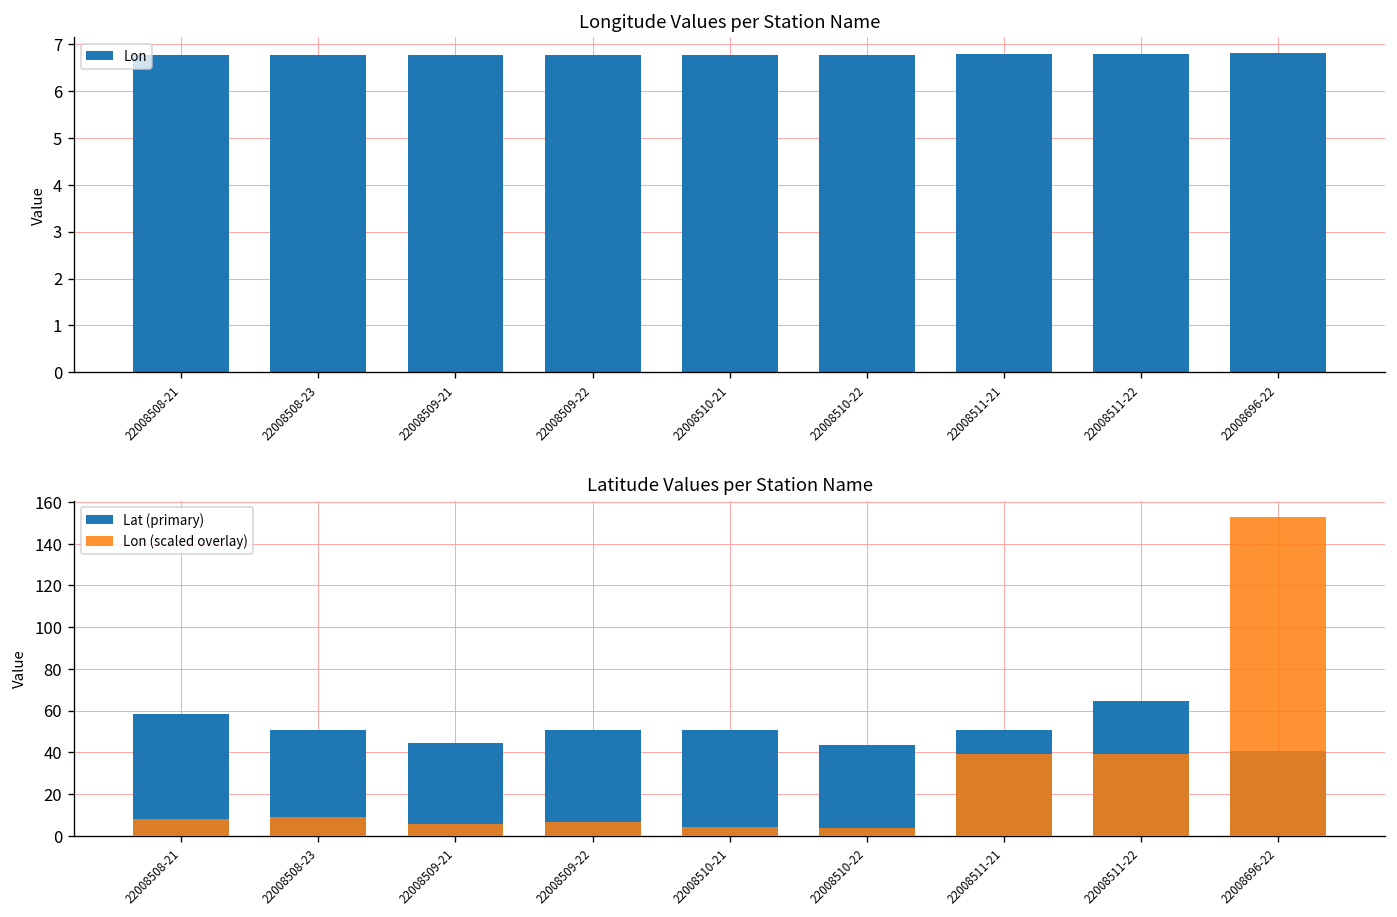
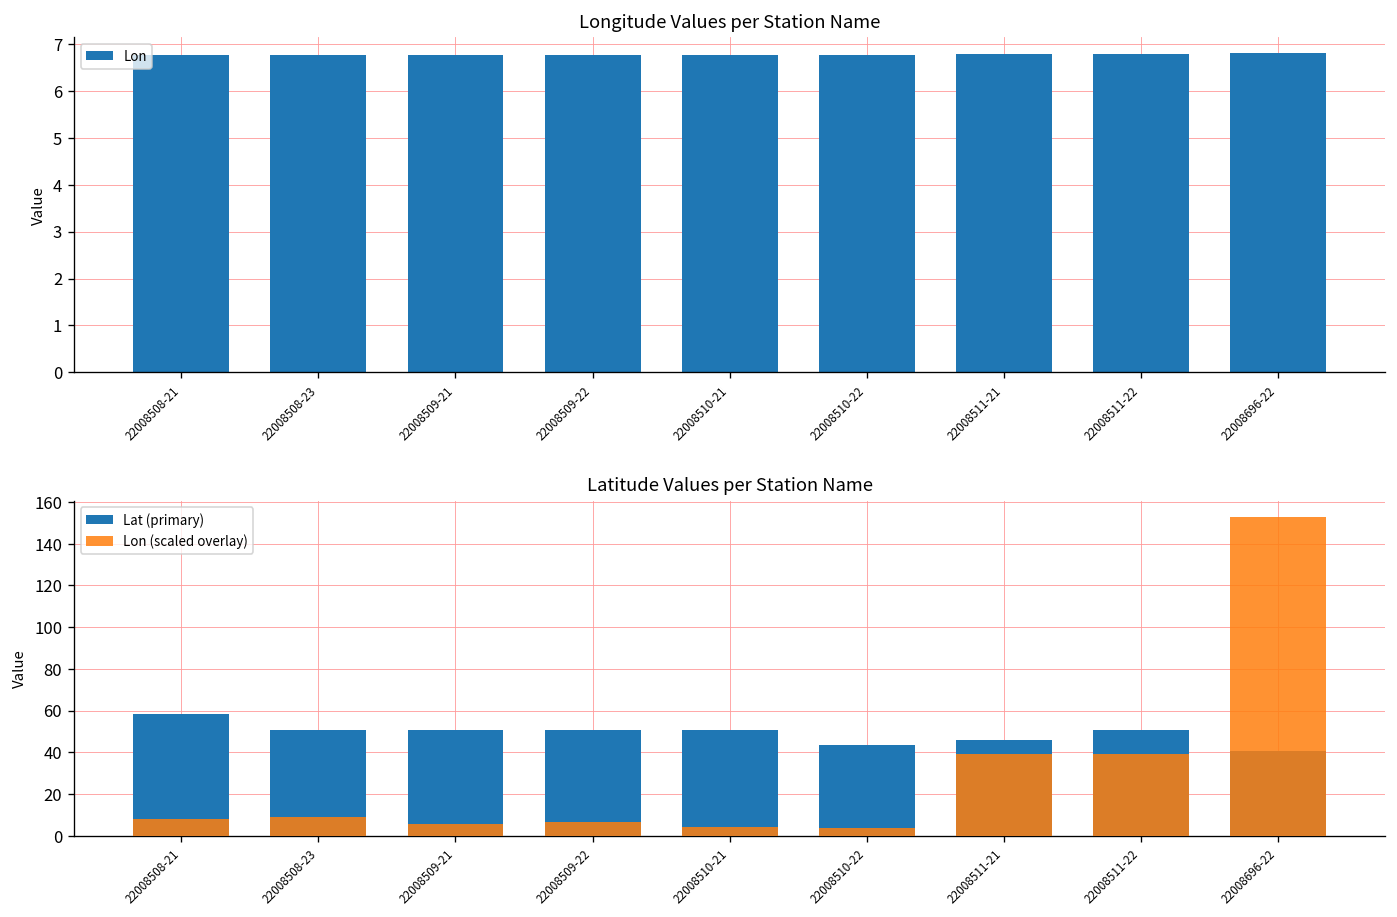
  {
    "Longitude Values per Station Name": {
      "22008508-21": 6.8,
      "22008508-23": 6.8,
      "22008509-21": 6.8,
      "22008509-22": 6.8,
      "22008510-21": 6.8,
      "22008510-22": 6.8,
      "22008511-21": 6.8,
      "22008511-22": 6.8,
      "22008696-22": 6.8
    },
    "Latitude Values per Station Name": {
      "Lat (primary)": {
        "22008508-21": 58,
        "22008508-23": 50,
-       "22008509-21": 44,
+       "22008509-21": 50,
        "22008509-22": 50,
        "22008510-21": 50,
        "22008510-22": 43,
-       "22008511-21": 50,
-       "22008511-22": 65
+       "22008511-21": 46,
+       "22008511-22": 50
      },
      "Lon (scaled overlay)": {
        "22008696-22": 153
      }
    }
  }
